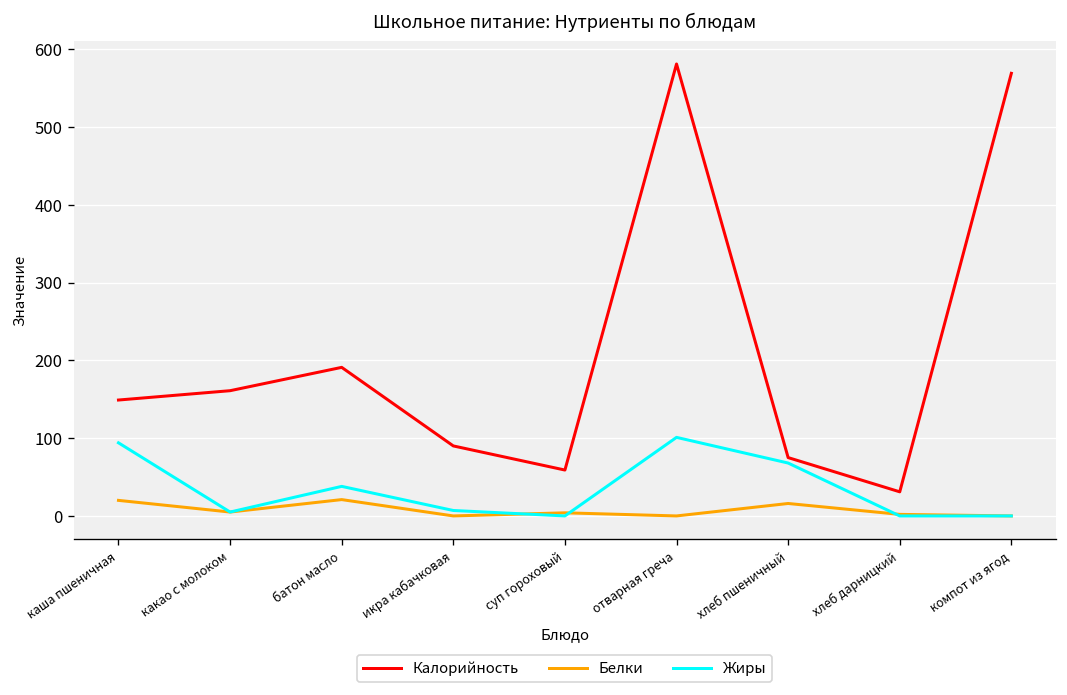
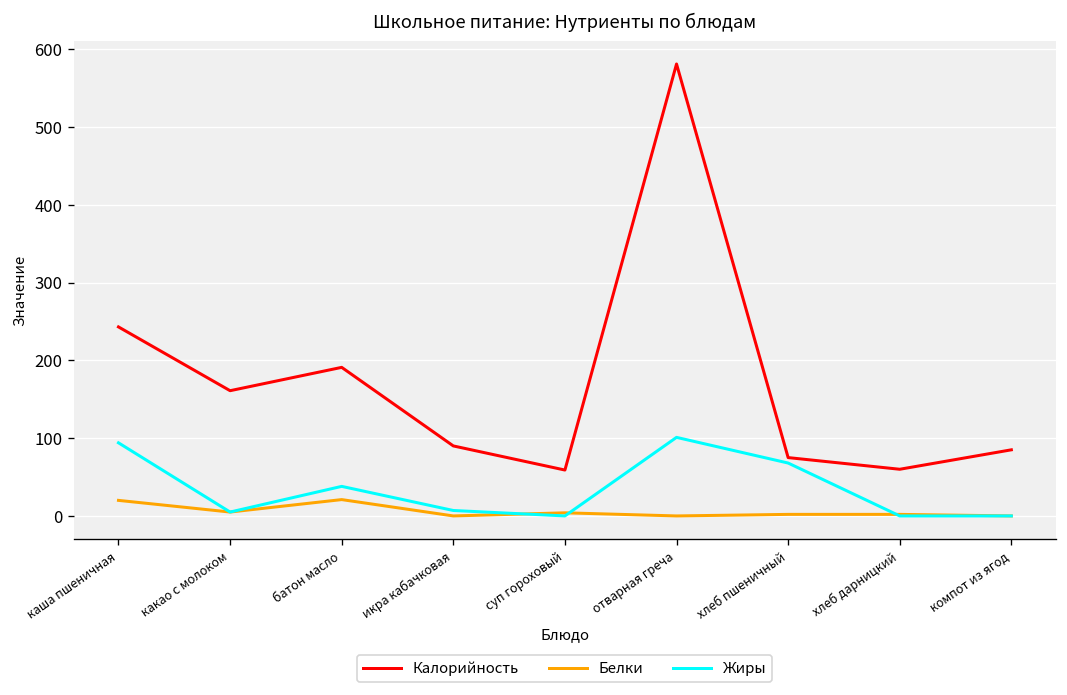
  {
    "Калорийность": {
-     "каша пшеничная": 150,
+     "каша пшеничная": 240,
      "какао с молоком": 160,
      "батон масло": 190,
      "икра кабачковая": 90,
      "суп гороховый": 60,
      "отварная греча": 580,
      "хлеб пшеничный": 80,
-     "хлеб дарницкий": 30,
-     "компот из ягод": 570
+     "хлеб дарницкий": 60,
+     "компот из ягод": 90
    },
    "Белки": {
      "каша пшеничная": 20,
      "батон масло": 20,
      "икра кабачковая": 0,
      "суп гороховый": 0,
      "отварная греча": 0,
-     "хлеб пшеничный": 20
+     "хлеб пшеничный": 0
    },
    "Жиры": {
      "каша пшеничная": 90,
      "батон масло": 40,
      "икра кабачковая": 10,
      "суп гороховый": 0,
      "отварная греча": 100,
      "хлеб пшеничный": 70
    }
  }
